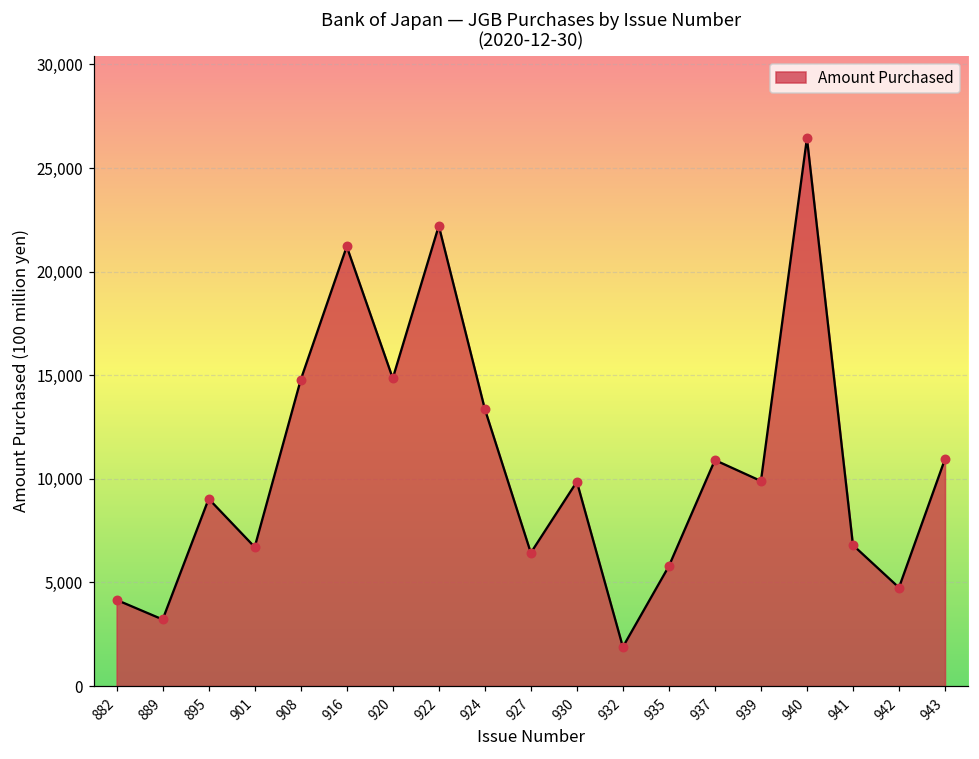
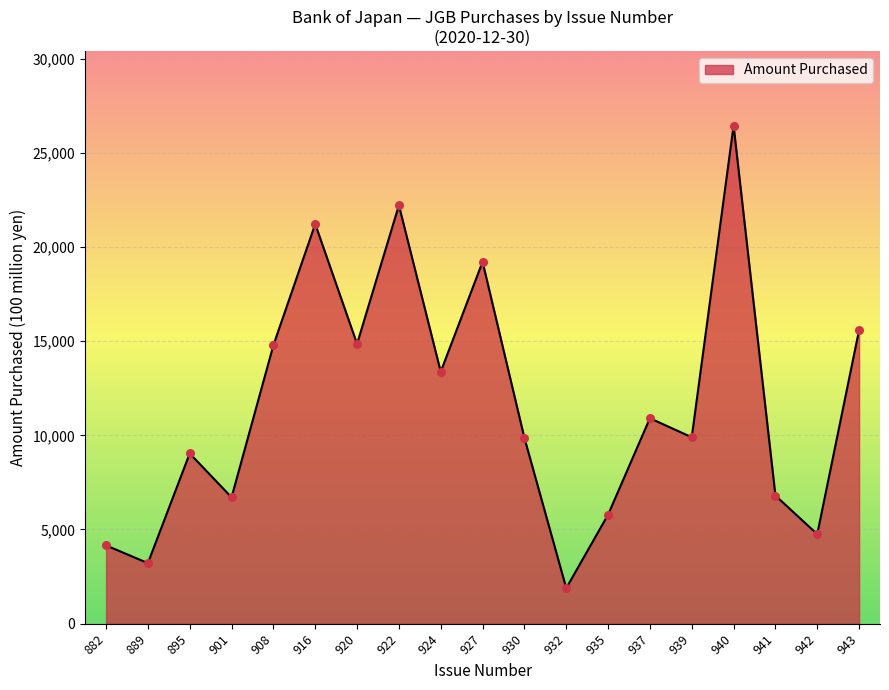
  {
    "882": "4,200",
    "889": "3,200",
    "895": "9,000",
    "901": "6,700",
    "908": "14,800",
    "916": "21,200",
    "920": "14,900",
    "922": "22,200",
    "924": "13,400",
-   "927": "6,400",
+   "927": "19,200",
    "930": "9,900",
    "932": "1,900",
    "935": "5,800",
    "937": "10,900",
    "939": "9,900",
    "940": "26,400",
    "941": "6,800",
    "942": "4,800",
-   "943": "11,000"
+   "943": "15,600"
  }
